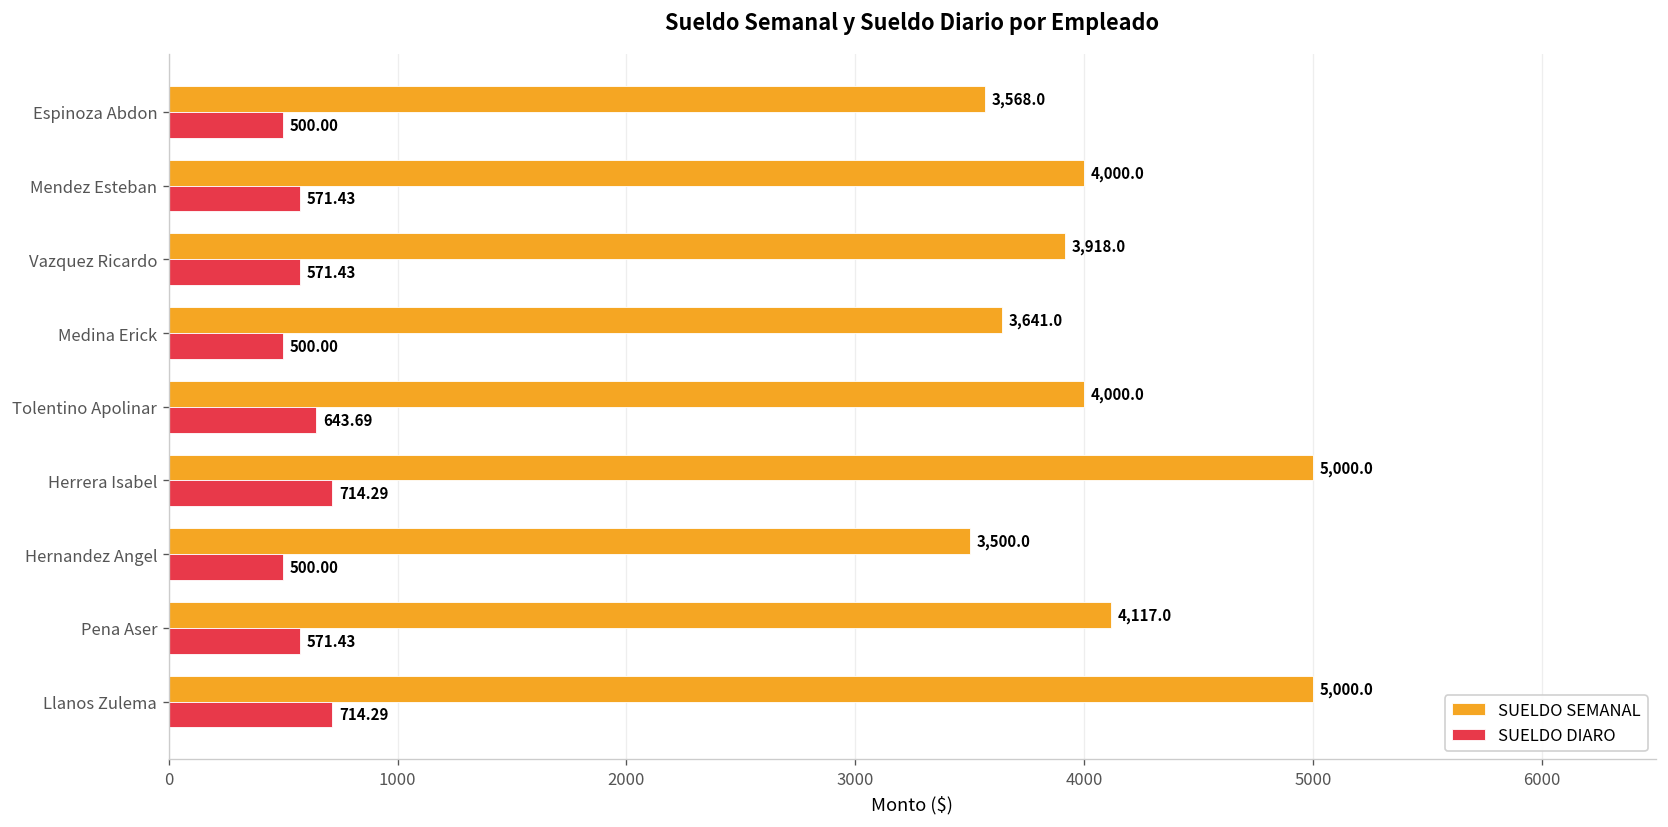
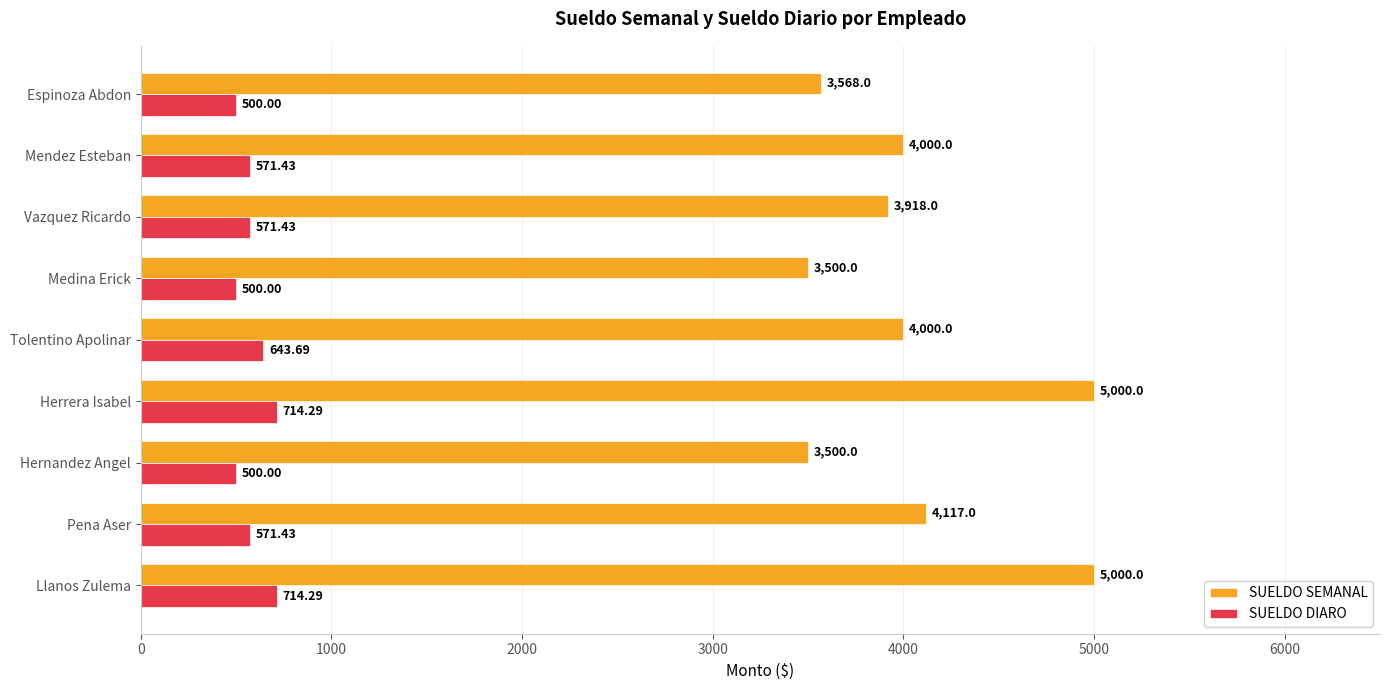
  {
    "SUELDO SEMANAL": {
      "Espinoza Abdon": "3,568.0",
      "Mendez Esteban": "4,000.0",
      "Vazquez Ricardo": "3,918.0",
-     "Medina Erick": "3,641.0",
+     "Medina Erick": "3,500.0",
      "Tolentino Apolinar": "4,000.0",
      "Herrera Isabel": "5,000.0",
      "Hernandez Angel": "3,500.0",
      "Pena Aser": "4,117.0",
      "Llanos Zulema": "5,000.0"
    },
    "SUELDO DIARO": {
      "Espinoza Abdon": "500.00",
      "Mendez Esteban": "571.43",
      "Vazquez Ricardo": "571.43",
      "Medina Erick": "500.00",
      "Tolentino Apolinar": "643.69",
      "Herrera Isabel": "714.29",
      "Hernandez Angel": "500.00",
      "Pena Aser": "571.43",
      "Llanos Zulema": "714.29"
    }
  }
